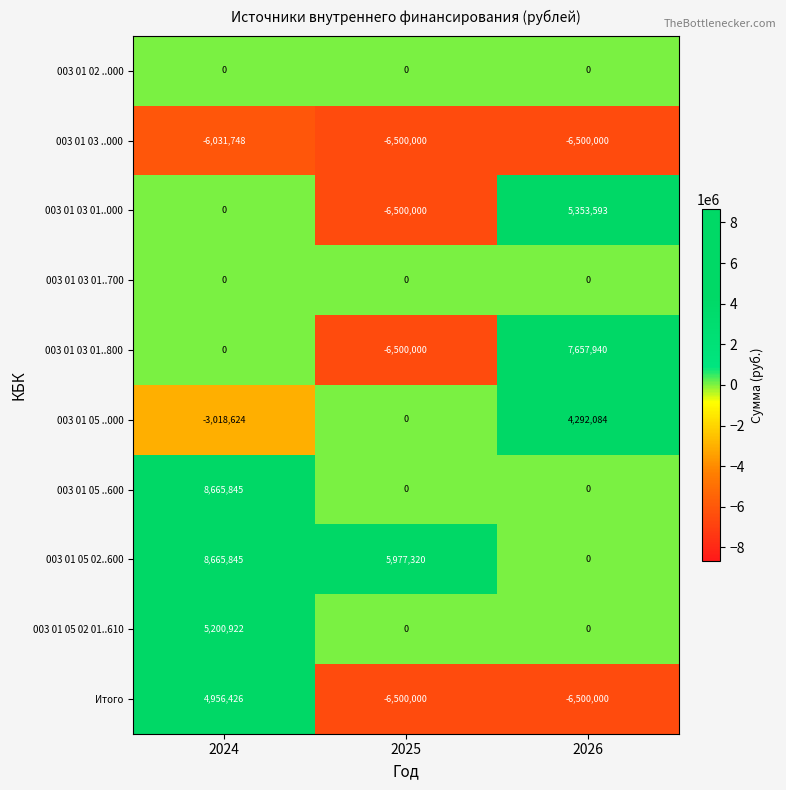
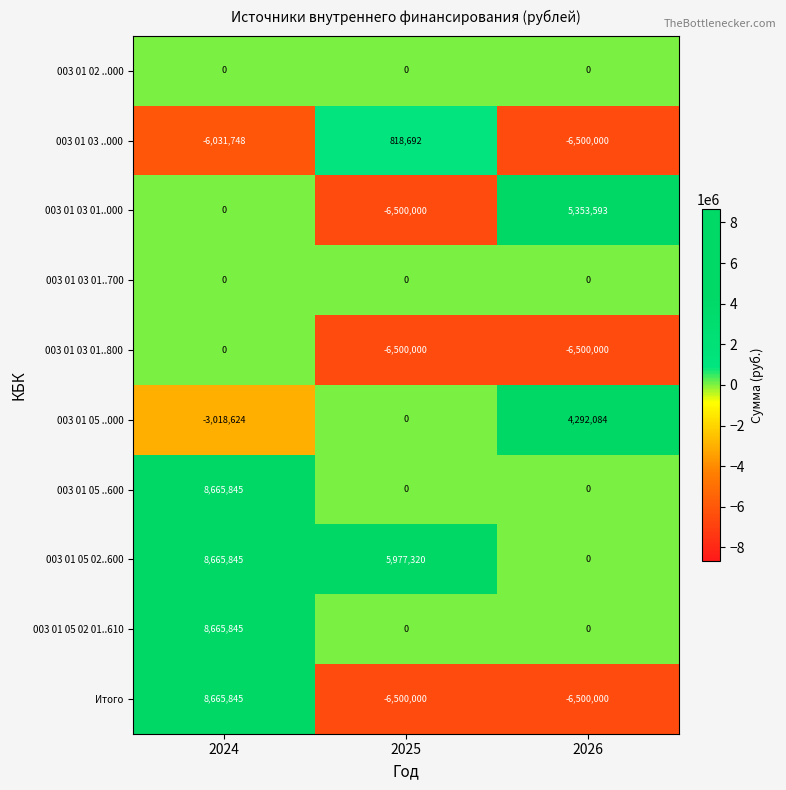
  {
    "003 01 02 ..000": {
      "2024": "0",
      "2025": "0",
      "2026": "0"
    },
    "003 01 03 ..000": {
      "2024": "-6,031,748",
-     "2025": "-6,500,000",
+     "2025": "818,692",
      "2026": "-6,500,000"
    },
    "003 01 03 01..000": {
      "2024": "0",
      "2025": "-6,500,000",
      "2026": "5,353,593"
    },
    "003 01 03 01..700": {
      "2024": "0",
      "2025": "0",
      "2026": "0"
    },
    "003 01 03 01..800": {
      "2024": "0",
      "2025": "-6,500,000",
-     "2026": "7,657,940"
+     "2026": "-6,500,000"
    },
    "003 01 05 ..000": {
      "2024": "-3,018,624",
      "2025": "0",
      "2026": "4,292,084"
    },
    "003 01 05 ..600": {
      "2024": "8,665,845",
      "2025": "0",
      "2026": "0"
    },
    "003 01 05 02..600": {
      "2024": "8,665,845",
      "2025": "5,977,320",
      "2026": "0"
    },
    "003 01 05 02 01..610": {
-     "2024": "5,200,922",
+     "2024": "8,665,845",
      "2025": "0",
      "2026": "0"
    },
    "Итого": {
-     "2024": "4,956,426",
+     "2024": "8,665,845",
      "2025": "-6,500,000",
      "2026": "-6,500,000"
    }
  }
